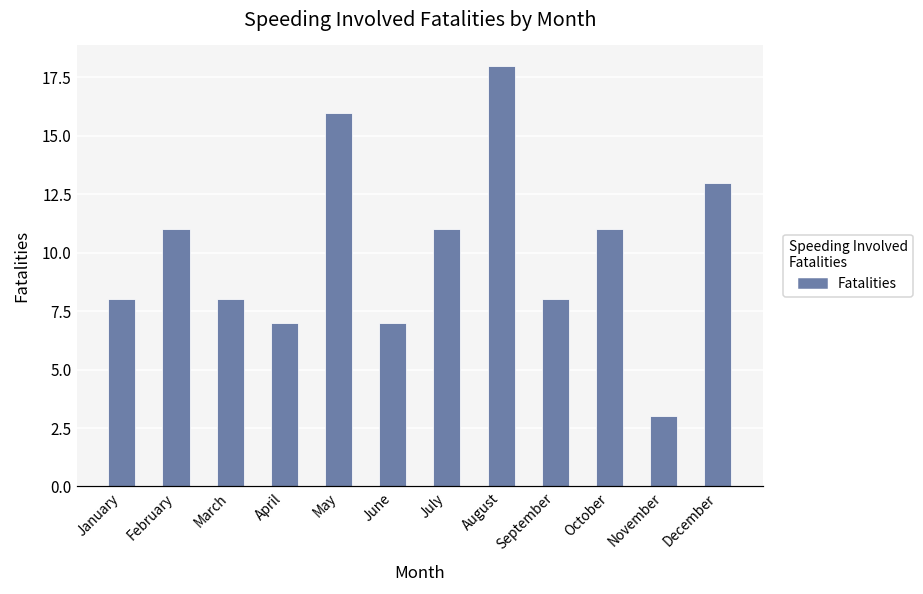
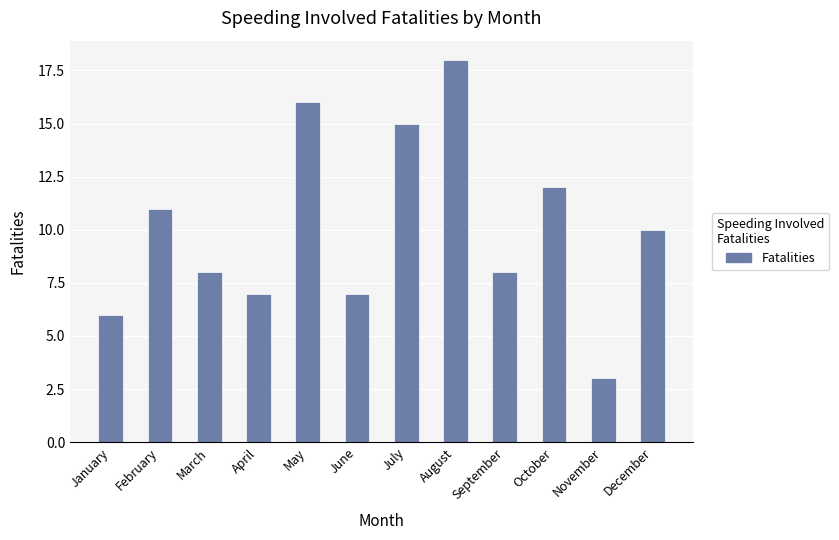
  {
-   "January": 8,
+   "January": 6,
    "February": 11,
    "March": 8,
    "April": 7,
    "May": 16,
    "June": 7,
-   "July": 11,
+   "July": 15,
    "August": 18,
    "September": 8,
-   "October": 11,
+   "October": 12,
    "November": 3,
-   "December": 13
+   "December": 10
  }
